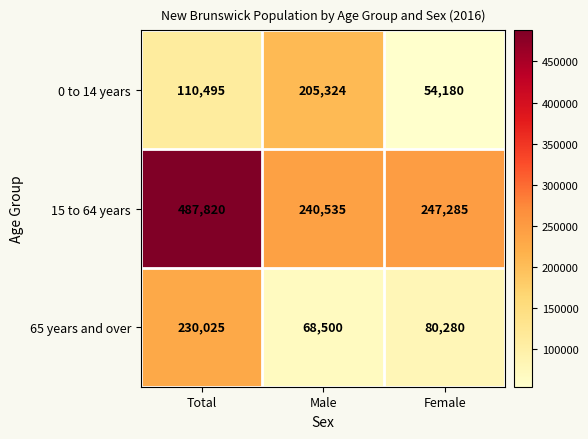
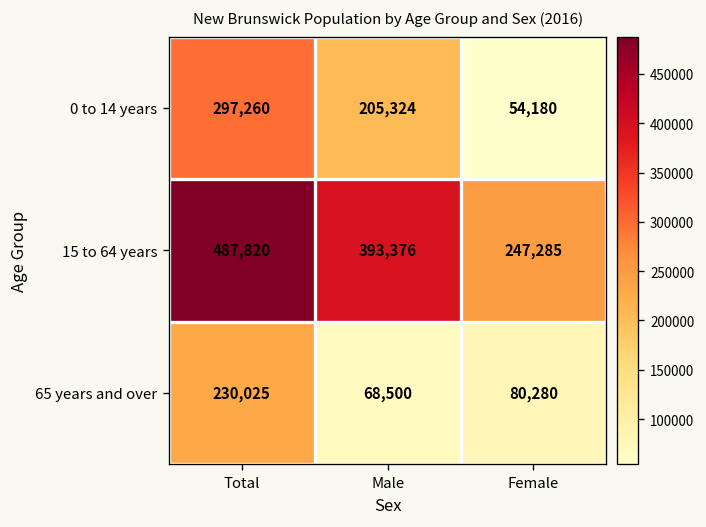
  {
    "0 to 14 years": {
-     "Total": "110,495",
+     "Total": "297,260",
      "Male": "205,324",
      "Female": "54,180"
    },
    "15 to 64 years": {
      "Total": "487,820",
-     "Male": "240,535",
+     "Male": "393,376",
      "Female": "247,285"
    },
    "65 years and over": {
      "Total": "230,025",
      "Male": "68,500",
      "Female": "80,280"
    }
  }
